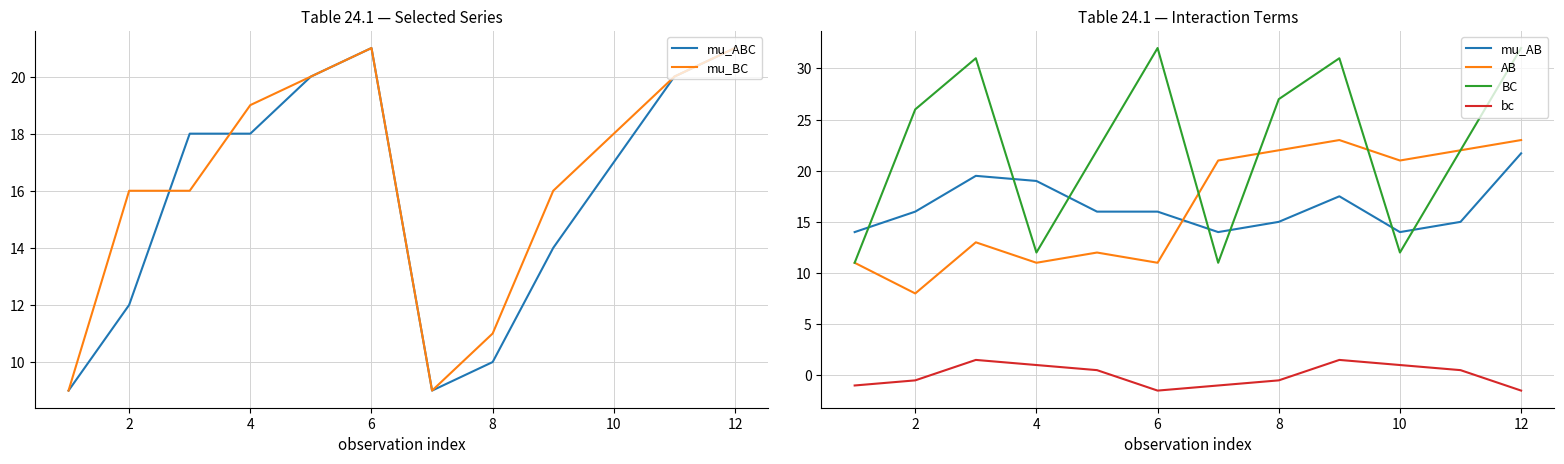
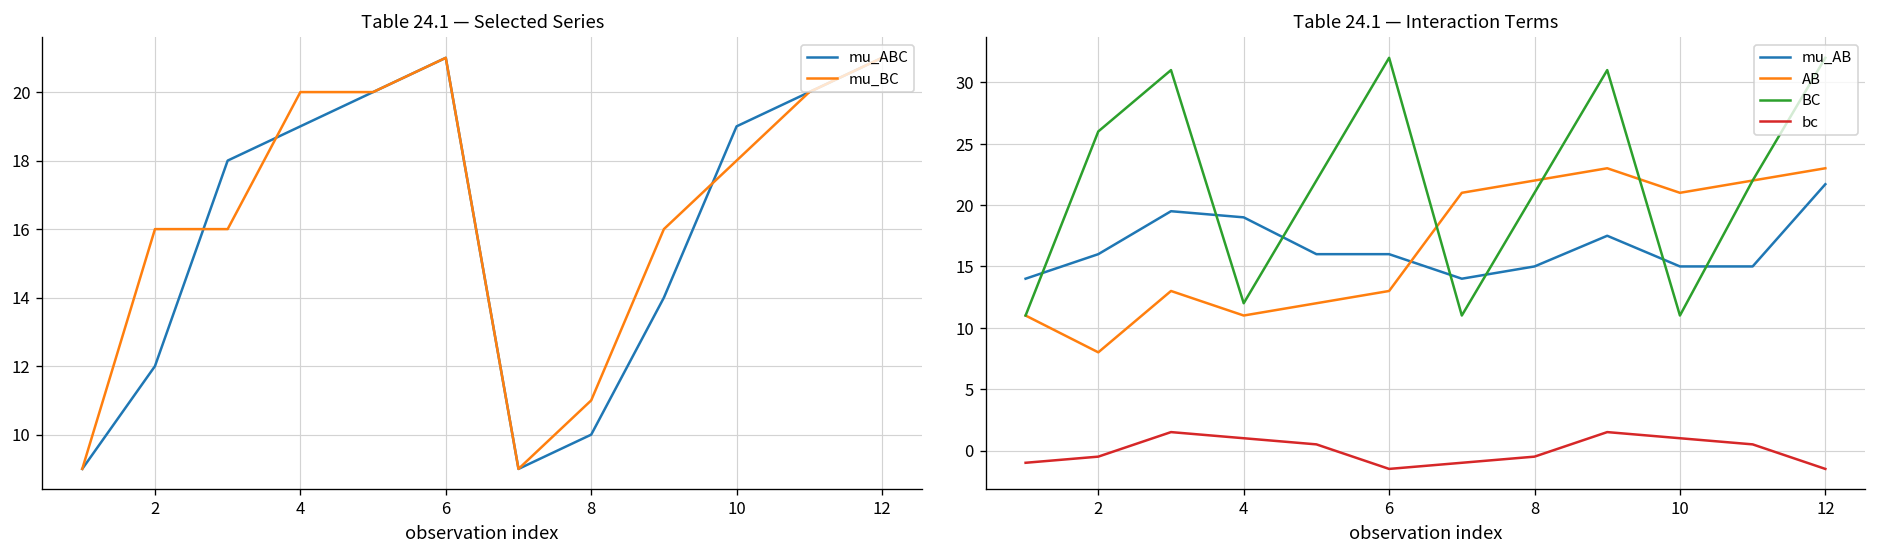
  {
    "Table 24.1 — Selected Series": {
      "mu_ABC": {
        "2": 12,
-       "4": 18,
+       "4": 19,
        "8": 10,
-       "10": 17
+       "10": 19
      },
      "mu_BC": {
        "2": 16,
-       "4": 19,
+       "4": 20,
        "8": 11,
        "10": 18
      }
    },
    "Table 24.1 — Interaction Terms": {
      "mu_AB": {
        "2": 16,
        "4": 19,
        "6": 16,
        "8": 15,
-       "10": 14,
+       "10": 15,
        "12": 21.7
      },
      "AB": {
        "2": 8,
        "4": 11,
-       "6": 11,
+       "6": 13,
        "8": 22,
        "10": 21,
        "12": 23
      },
      "BC": {
        "2": 26,
        "4": 12,
        "6": 32,
-       "8": 27,
-       "10": 12
+       "8": 21,
+       "10": 11
      },
      "bc": {
        "2": -0.5,
        "4": 1,
        "6": -1.5,
        "8": -0.5,
        "10": 1,
        "12": -1.5
      }
    }
  }
